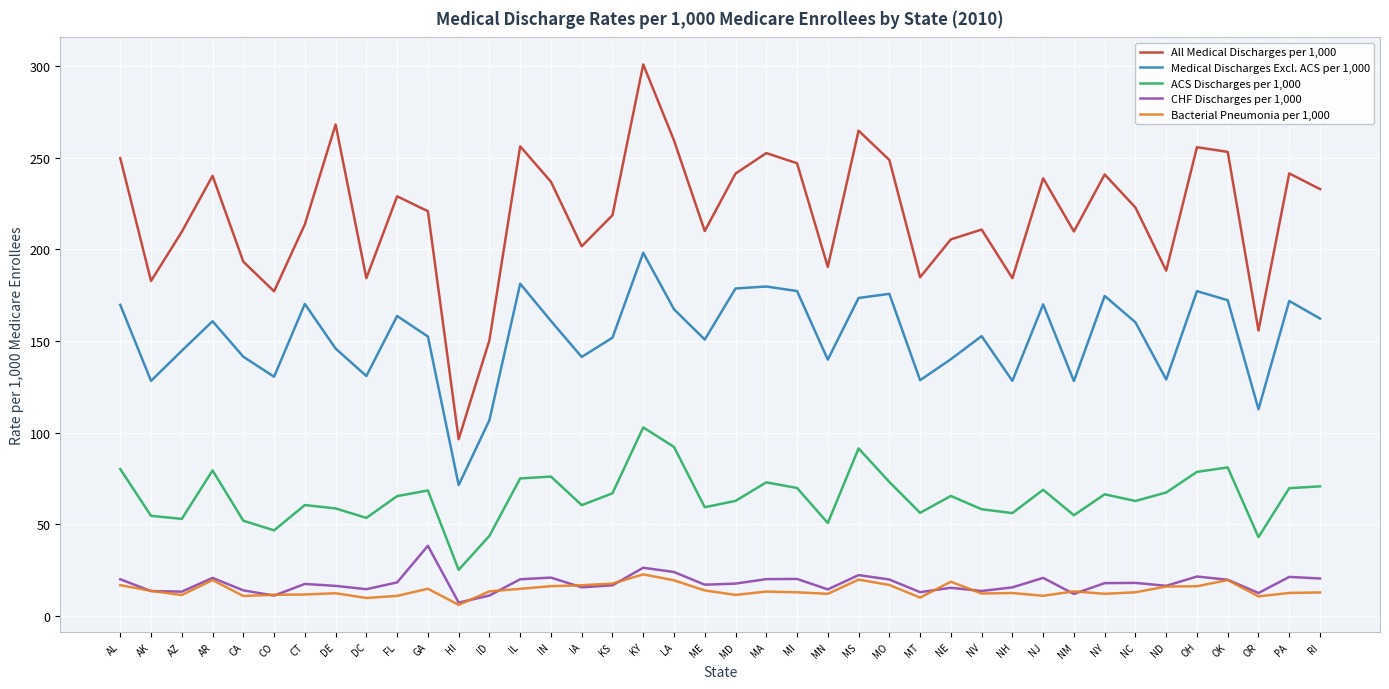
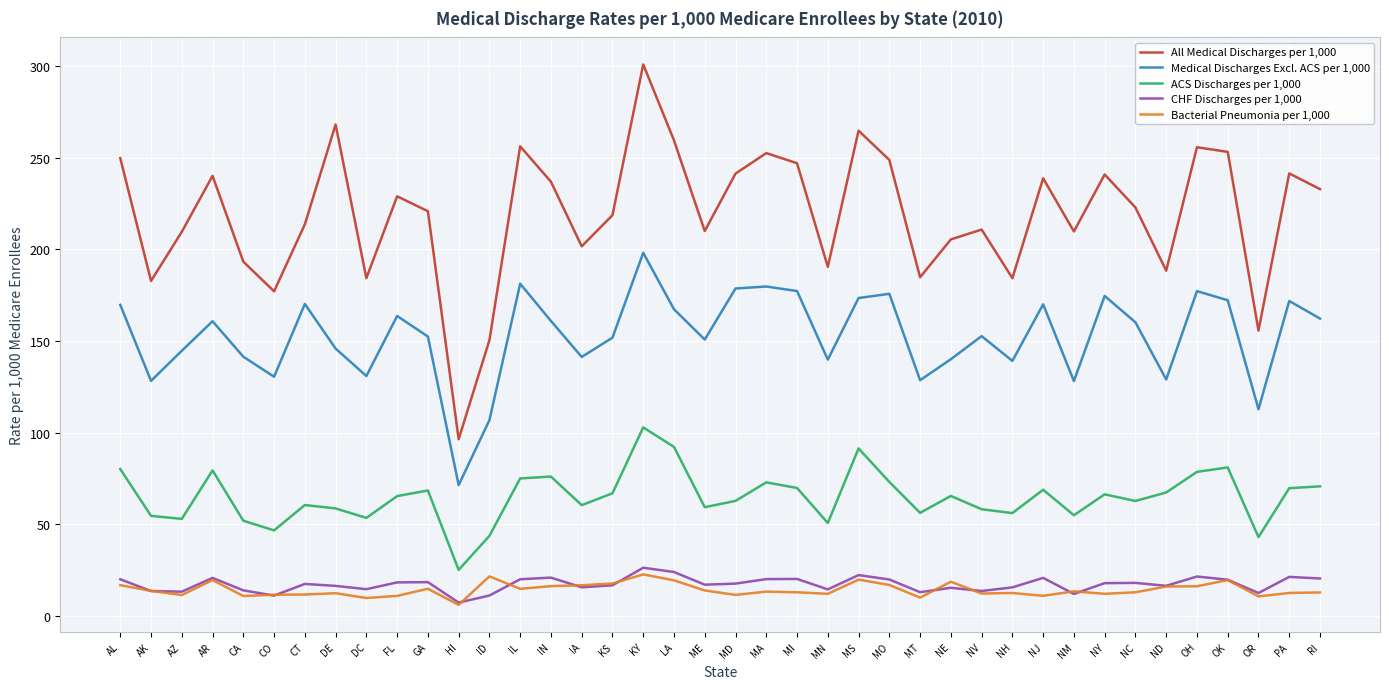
  {
    "All Medical Discharges per 1,000": {
      "AL": 250,
      "AK": 183,
      "AZ": 210,
      "AR": 240,
      "CA": 193,
      "CO": 177,
      "CT": 214,
      "DE": 268,
      "DC": 184,
      "FL": 229,
      "GA": 221,
      "HI": 96,
      "ID": 150,
      "IL": 256,
      "IN": 237,
      "IA": 202,
      "KS": 219,
      "KY": 301,
      "LA": 259,
      "ME": 210,
      "MD": 241,
      "MA": 253,
      "MI": 247,
      "MN": 190,
      "MS": 265,
      "MO": 249,
      "MT": 185,
      "NE": 205,
      "NV": 211,
      "NH": 184,
      "NJ": 239,
      "NM": 210,
      "NY": 241,
      "NC": 223,
      "ND": 188,
      "OH": 256,
      "OK": 253,
      "OR": 156,
      "PA": 241,
      "RI": 233
    },
    "Medical Discharges Excl. ACS per 1,000": {
      "AL": 170,
      "AK": 128,
      "AZ": 145,
      "AR": 161,
      "CA": 141,
      "CO": 130,
      "CT": 170,
      "DE": 146,
      "DC": 131,
      "FL": 164,
      "GA": 152,
      "HI": 71,
      "ID": 107,
      "IL": 181,
      "IN": 161,
      "IA": 141,
      "KS": 152,
      "KY": 198,
      "LA": 167,
      "ME": 151,
      "MD": 179,
      "MA": 180,
      "MI": 177,
      "MN": 140,
      "MS": 173,
      "MO": 176,
      "MT": 129,
      "NE": 140,
      "NV": 153,
-     "NH": 128,
+     "NH": 139,
      "NJ": 170,
      "NM": 128,
      "NY": 175,
      "NC": 160,
      "ND": 129,
      "OH": 177,
      "OK": 172,
      "OR": 113,
      "PA": 172,
      "RI": 162
    },
    "ACS Discharges per 1,000": {
      "AL": 80,
      "AK": 55,
      "AZ": 53,
      "AR": 79,
      "CA": 52,
      "CO": 47,
      "CT": 60,
      "DE": 59,
      "DC": 53,
      "FL": 65,
      "GA": 68,
      "HI": 25,
      "ID": 44,
      "IL": 75,
      "IN": 76,
      "IA": 60,
      "KS": 67,
      "KY": 103,
      "LA": 92,
      "ME": 59,
      "MD": 63,
      "MA": 73,
      "MI": 70,
      "MN": 51,
      "MS": 91,
      "MO": 73,
      "MT": 56,
      "NE": 65,
      "NV": 58,
      "NH": 56,
      "NJ": 69,
      "NM": 55,
      "NY": 66,
      "NC": 63,
      "ND": 67,
      "OH": 79,
      "OK": 81,
      "OR": 43,
      "PA": 70,
      "RI": 71
    },
    "CHF Discharges per 1,000": {
      "AL": 20,
      "AZ": 13,
      "CA": 14,
      "CT": 17,
      "DE": 16,
      "DC": 15,
      "FL": 18,
-     "GA": 38,
+     "GA": 18,
      "ID": 11,
      "IL": 20,
      "IN": 21,
      "KY": 26,
      "LA": 24,
      "ME": 17,
      "MD": 18,
      "MA": 20,
      "MI": 20,
      "MN": 14,
      "MS": 22,
      "MO": 20,
      "MT": 13,
      "NE": 15,
      "NH": 16,
      "NJ": 21,
      "NY": 18,
      "NC": 18,
      "OH": 21,
      "OR": 12,
      "PA": 21,
      "RI": 20
    },
    "Bacterial Pneumonia per 1,000": {
      "AL": 17,
      "AZ": 11,
      "CA": 11,
      "CT": 12,
      "DE": 12,
      "DC": 10,
      "FL": 11,
      "GA": 15,
-     "ID": 13,
+     "ID": 22,
      "IL": 15,
      "IN": 16,
      "KY": 23,
      "LA": 19,
      "ME": 14,
      "MD": 11,
      "MA": 13,
      "MI": 13,
      "MN": 12,
      "MS": 20,
      "MO": 17,
      "MT": 10,
      "NE": 19,
      "NH": 12,
      "NJ": 11,
      "NY": 12,
      "NC": 13,
      "OH": 16,
      "OR": 11,
      "PA": 12,
      "RI": 13
    }
  }
